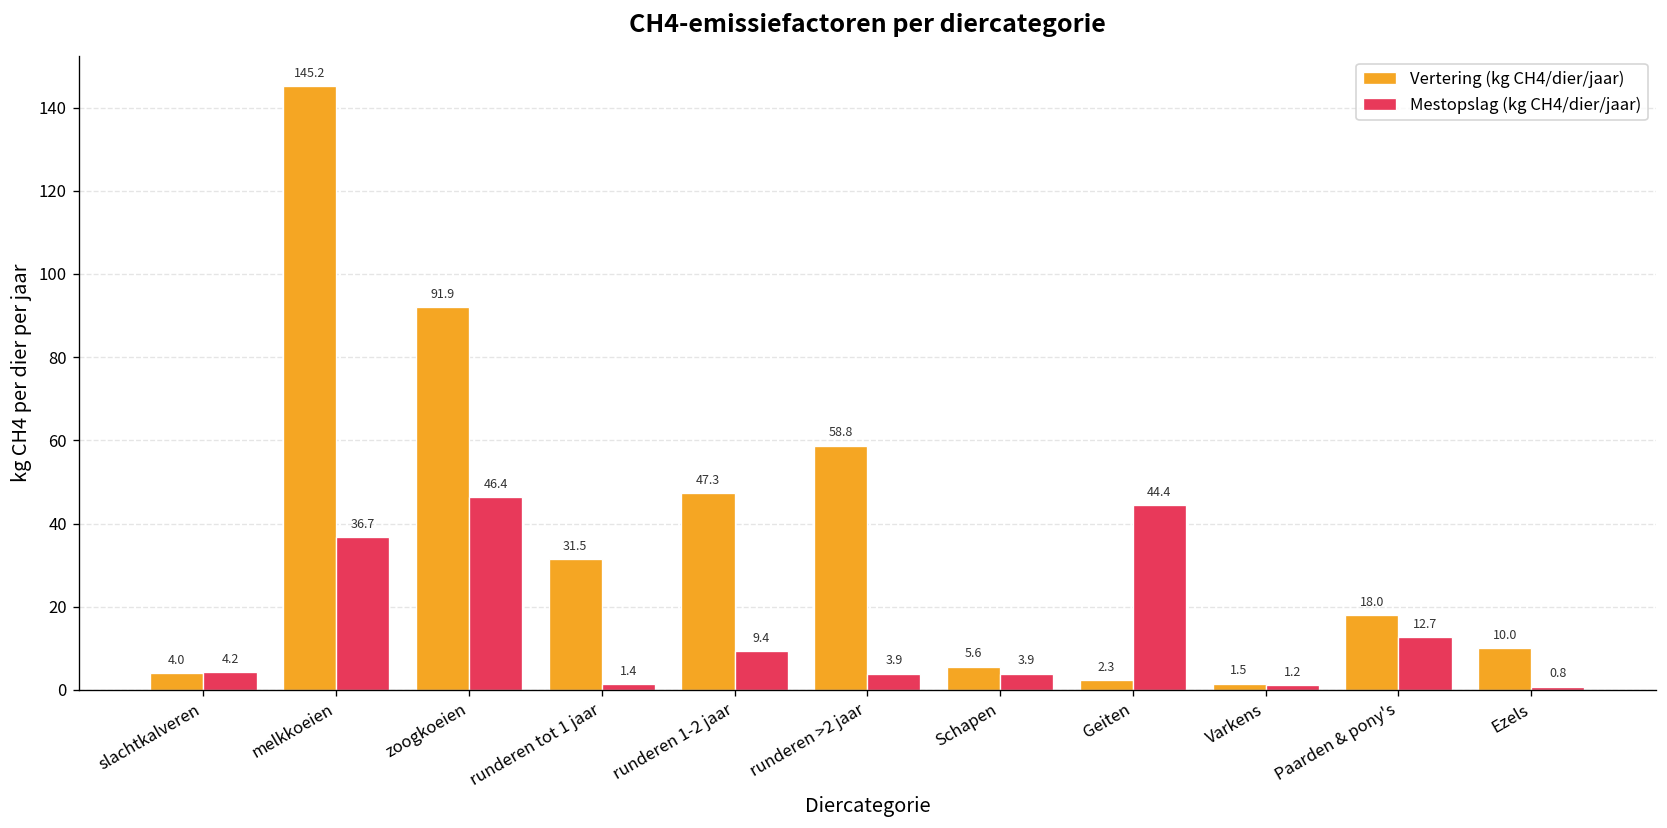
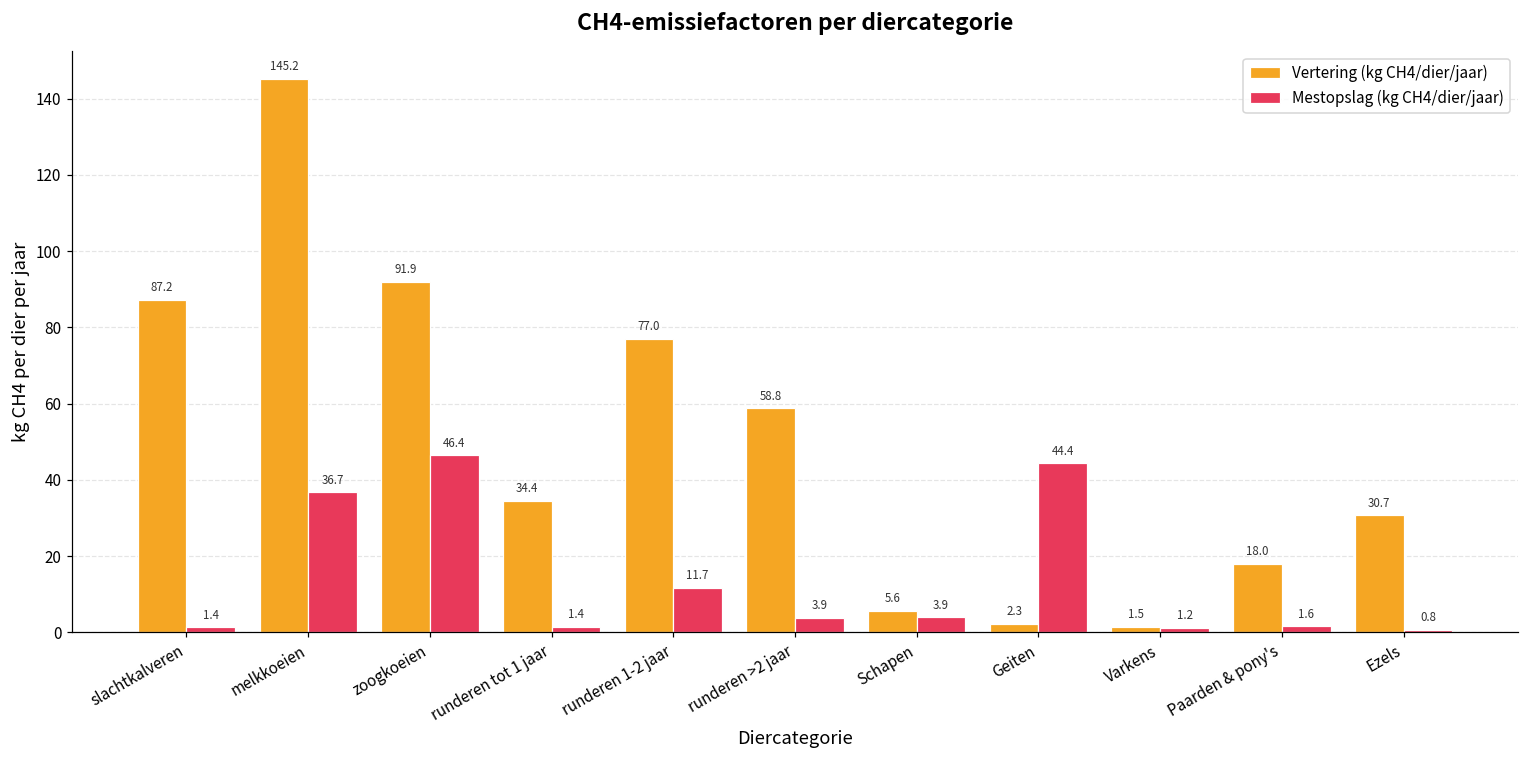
  {
    "Vertering (kg CH4/dier/jaar)": {
-     "slachtkalveren": 4.0,
+     "slachtkalveren": 87.2,
      "melkkoeien": 145.2,
      "zoogkoeien": 91.9,
-     "runderen tot 1 jaar": 31.5,
-     "runderen 1-2 jaar": 47.3,
+     "runderen tot 1 jaar": 34.4,
+     "runderen 1-2 jaar": 77.0,
      "runderen >2 jaar": 58.8,
      "Schapen": 5.6,
      "Geiten": 2.3,
      "Varkens": 1.5,
      "Paarden & pony's": 18.0,
-     "Ezels": 10.0
+     "Ezels": 30.7
    },
    "Mestopslag (kg CH4/dier/jaar)": {
-     "slachtkalveren": 4.2,
+     "slachtkalveren": 1.4,
      "melkkoeien": 36.7,
      "zoogkoeien": 46.4,
      "runderen tot 1 jaar": 1.4,
-     "runderen 1-2 jaar": 9.4,
+     "runderen 1-2 jaar": 11.7,
      "runderen >2 jaar": 3.9,
      "Schapen": 3.9,
      "Geiten": 44.4,
      "Varkens": 1.2,
-     "Paarden & pony's": 12.7,
+     "Paarden & pony's": 1.6,
      "Ezels": 0.8
    }
  }
